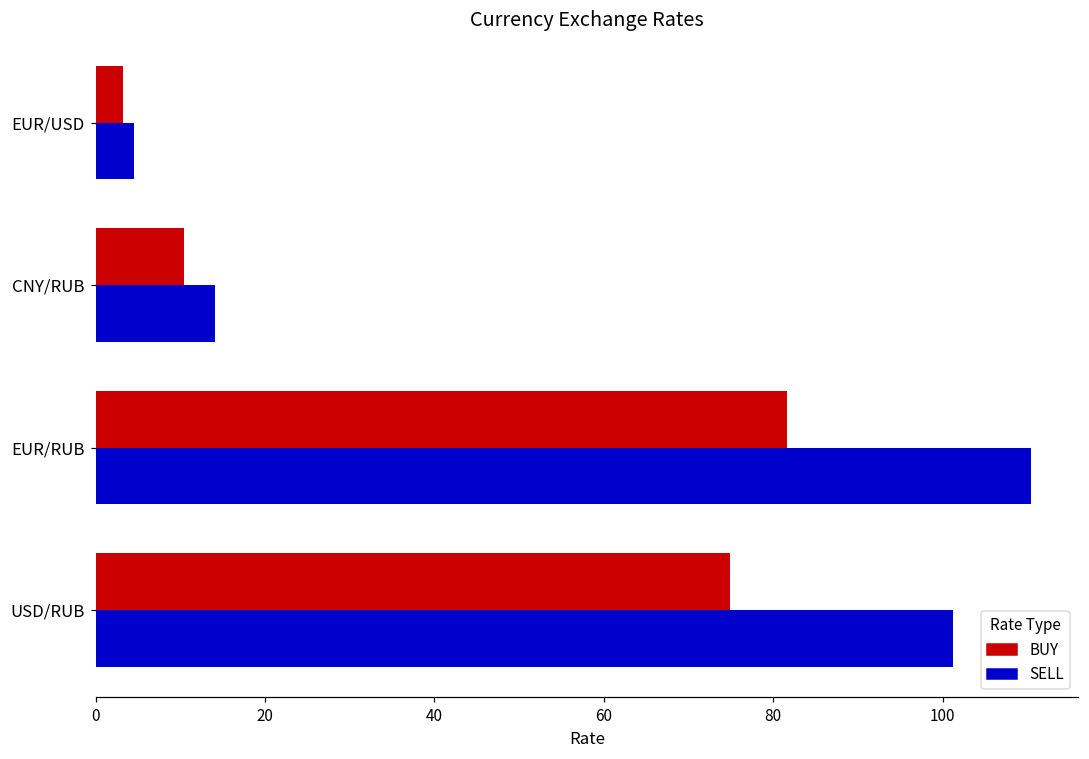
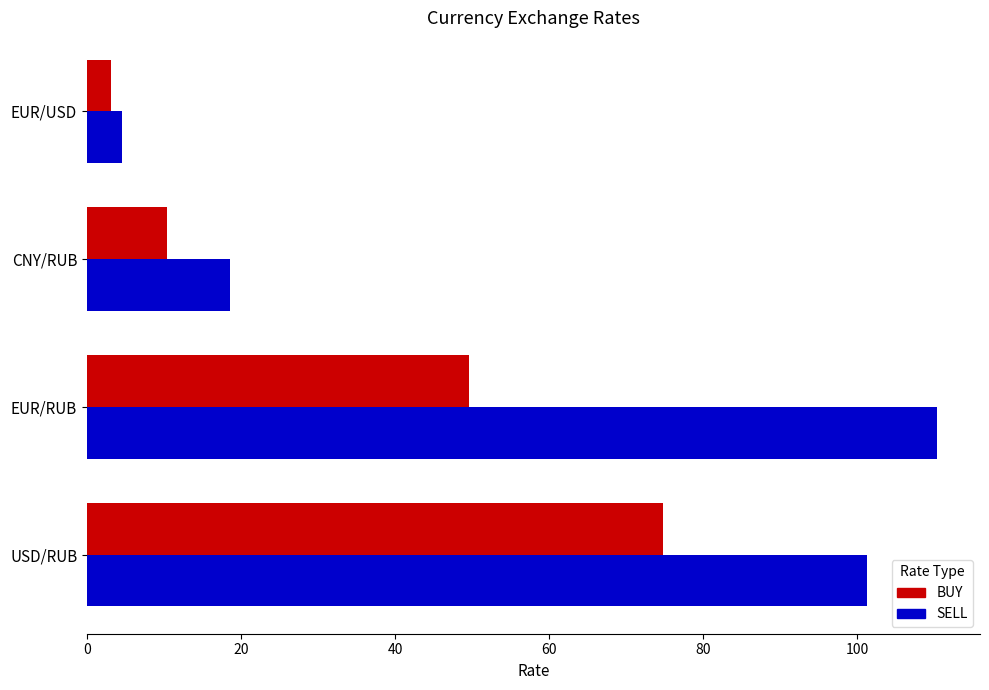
  {
    "BUY": {
      "EUR/USD": 3,
      "CNY/RUB": 10,
-     "EUR/RUB": 82,
+     "EUR/RUB": 50,
      "USD/RUB": 75
    },
    "SELL": {
      "EUR/USD": 5,
-     "CNY/RUB": 14,
+     "CNY/RUB": 19,
      "EUR/RUB": 110,
      "USD/RUB": 101
    }
  }
